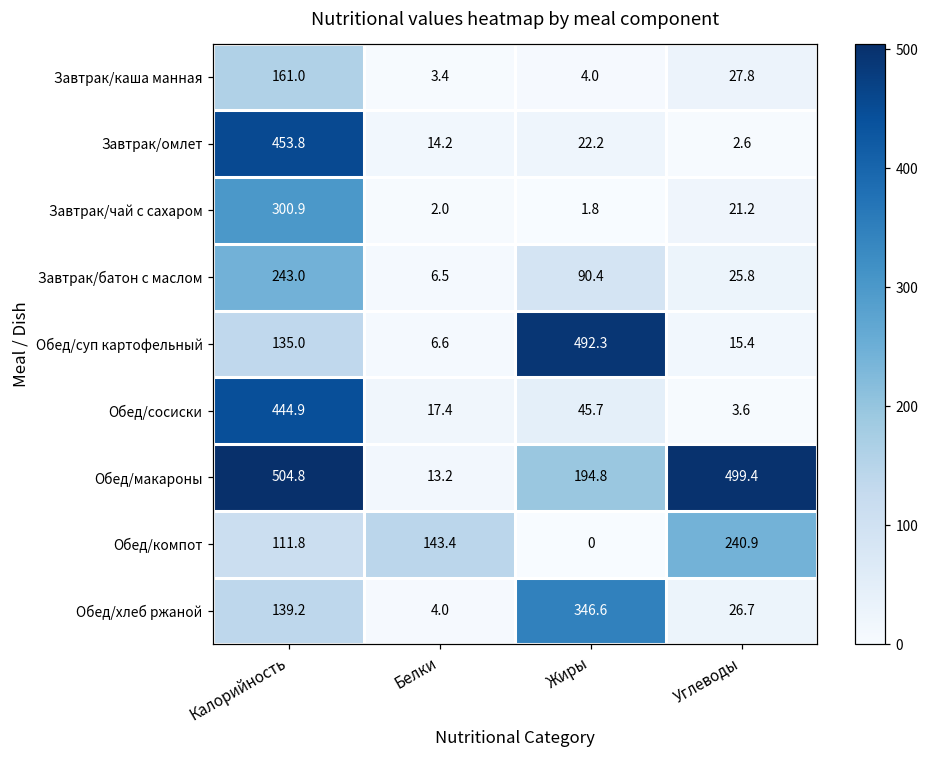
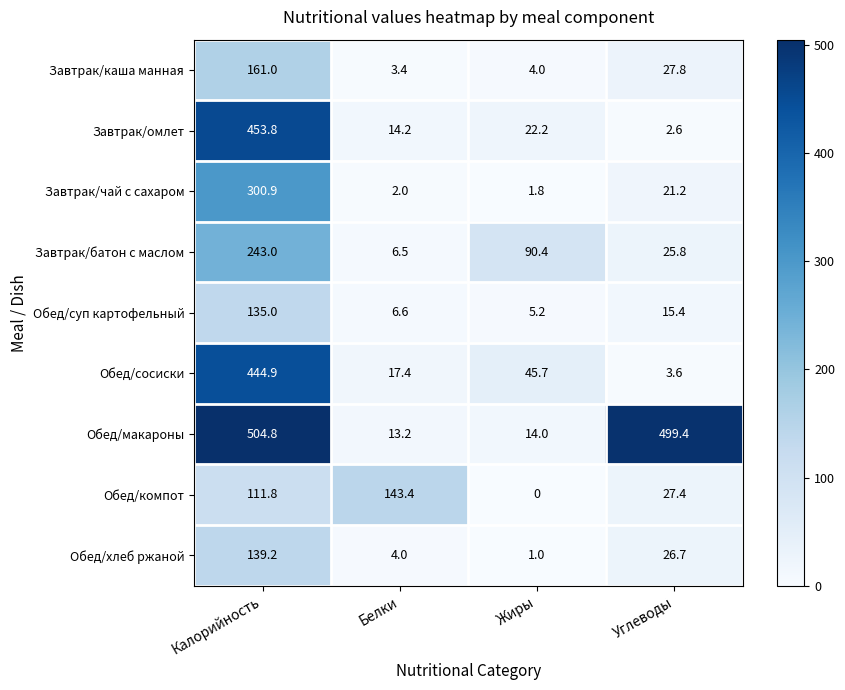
  {
    "Завтрак/каша манная": {
      "Калорийность": 161.0,
      "Белки": 3.4,
      "Жиры": 4.0,
      "Углеводы": 27.8
    },
    "Завтрак/омлет": {
      "Калорийность": 453.8,
      "Белки": 14.2,
      "Жиры": 22.2,
      "Углеводы": 2.6
    },
    "Завтрак/чай с сахаром": {
      "Калорийность": 300.9,
      "Белки": 2.0,
      "Жиры": 1.8,
      "Углеводы": 21.2
    },
    "Завтрак/батон с маслом": {
      "Калорийность": 243.0,
      "Белки": 6.5,
      "Жиры": 90.4,
      "Углеводы": 25.8
    },
    "Обед/суп картофельный": {
      "Калорийность": 135.0,
      "Белки": 6.6,
-     "Жиры": 492.3,
+     "Жиры": 5.2,
      "Углеводы": 15.4
    },
    "Обед/сосиски": {
      "Калорийность": 444.9,
      "Белки": 17.4,
      "Жиры": 45.7,
      "Углеводы": 3.6
    },
    "Обед/макароны": {
      "Калорийность": 504.8,
      "Белки": 13.2,
-     "Жиры": 194.8,
+     "Жиры": 14.0,
      "Углеводы": 499.4
    },
    "Обед/компот": {
      "Калорийность": 111.8,
      "Белки": 143.4,
      "Жиры": 0,
-     "Углеводы": 240.9
+     "Углеводы": 27.4
    },
    "Обед/хлеб ржаной": {
      "Калорийность": 139.2,
      "Белки": 4.0,
-     "Жиры": 346.6,
+     "Жиры": 1.0,
      "Углеводы": 26.7
    }
  }
